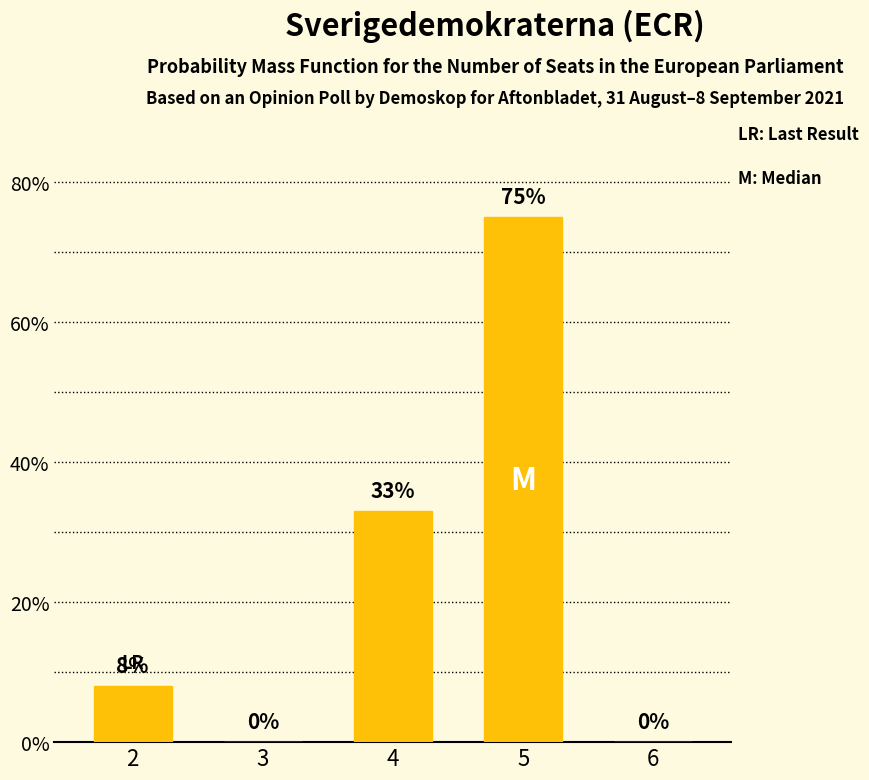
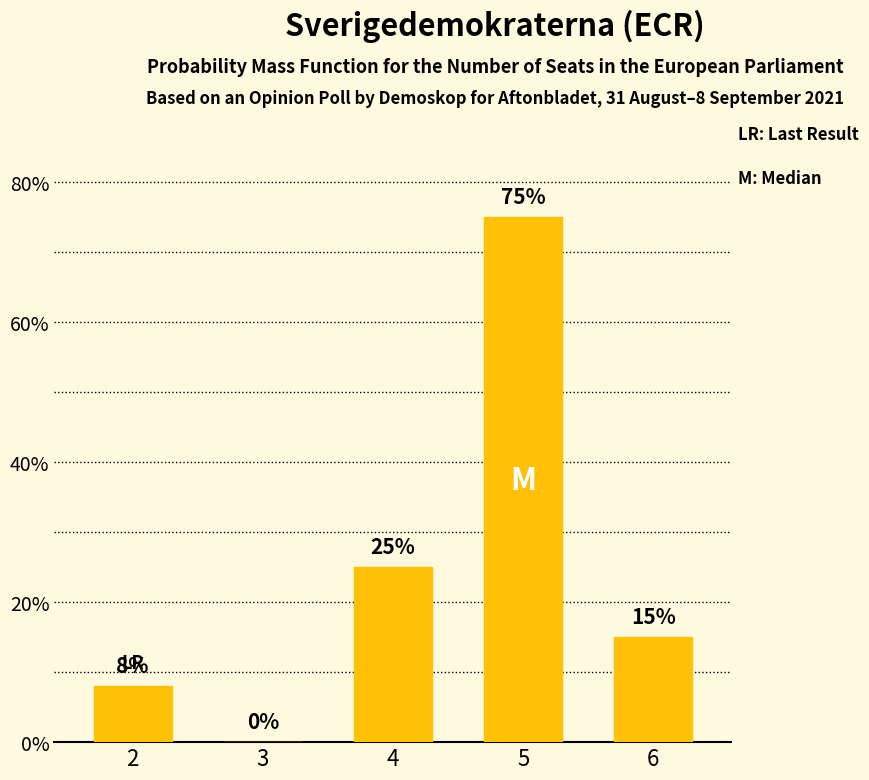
  {
    "3": "0%",
-   "4": "33%",
+   "4": "25%",
    "5": "75%",
-   "6": "0%"
+   "6": "15%"
  }
